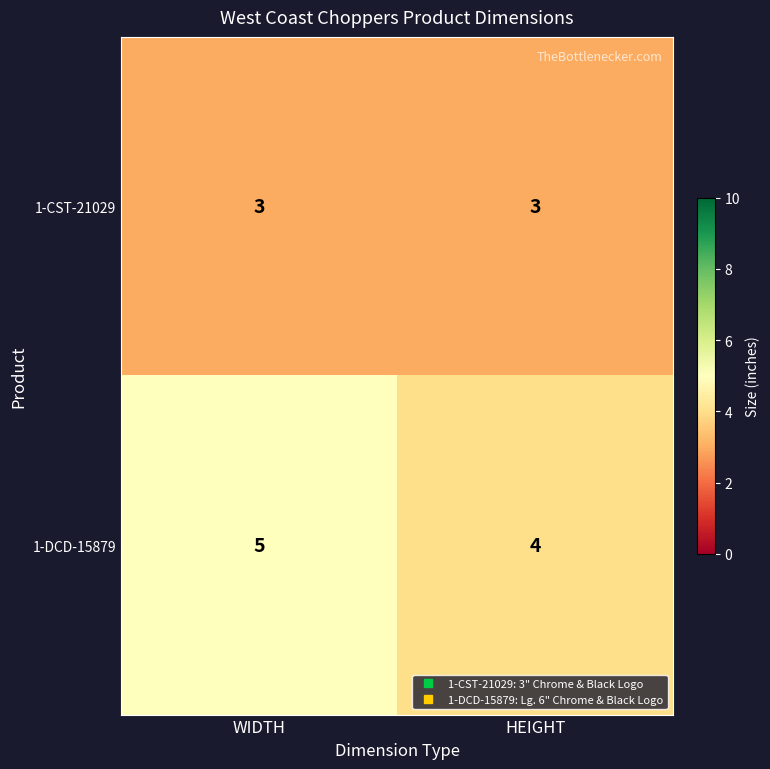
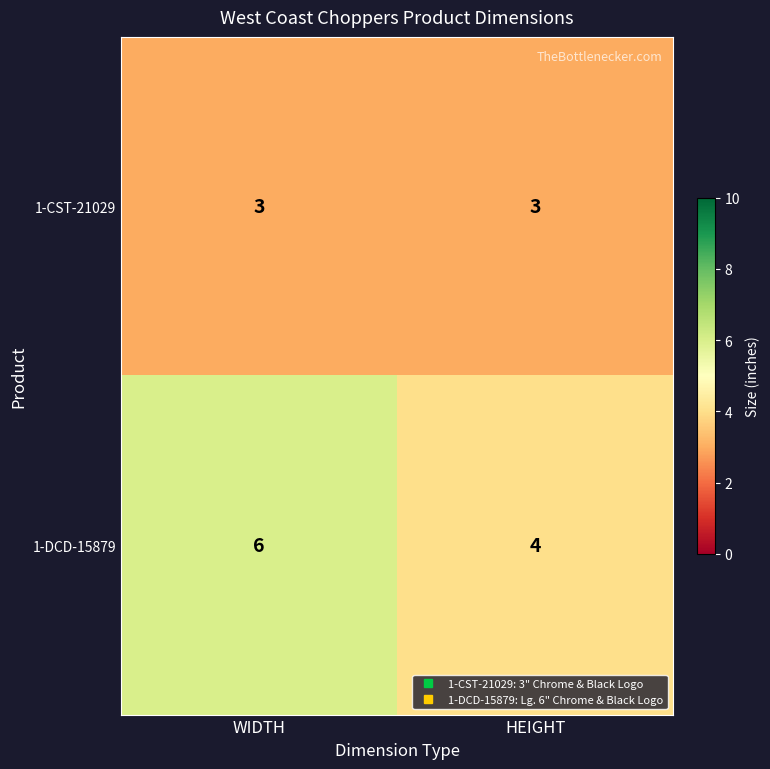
  {
    "1-CST-21029": {
      "WIDTH": 3
    },
    "1-DCD-15879": {
-     "WIDTH": 5,
+     "WIDTH": 6,
      "HEIGHT": 4
    }
  }
